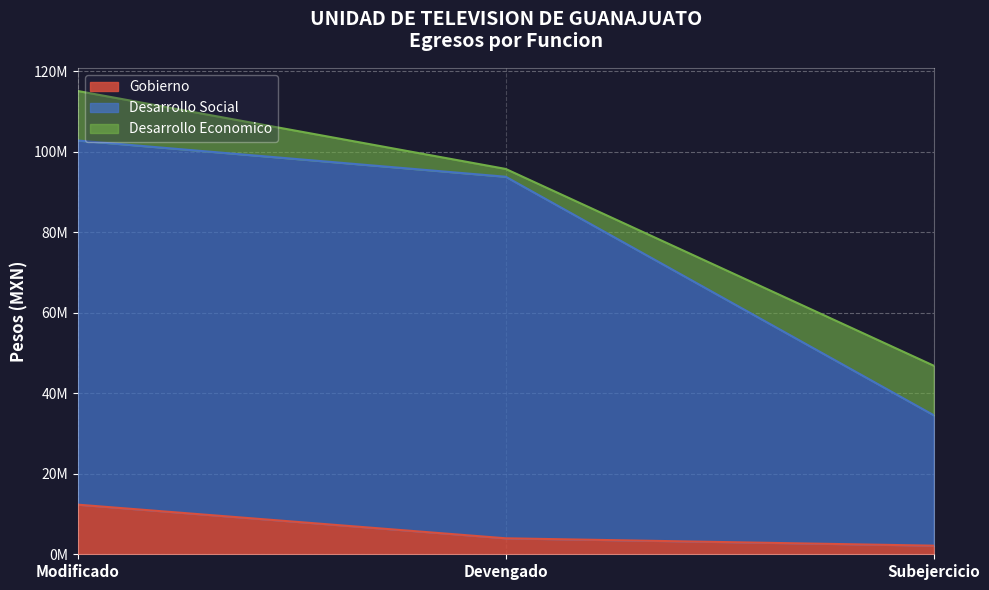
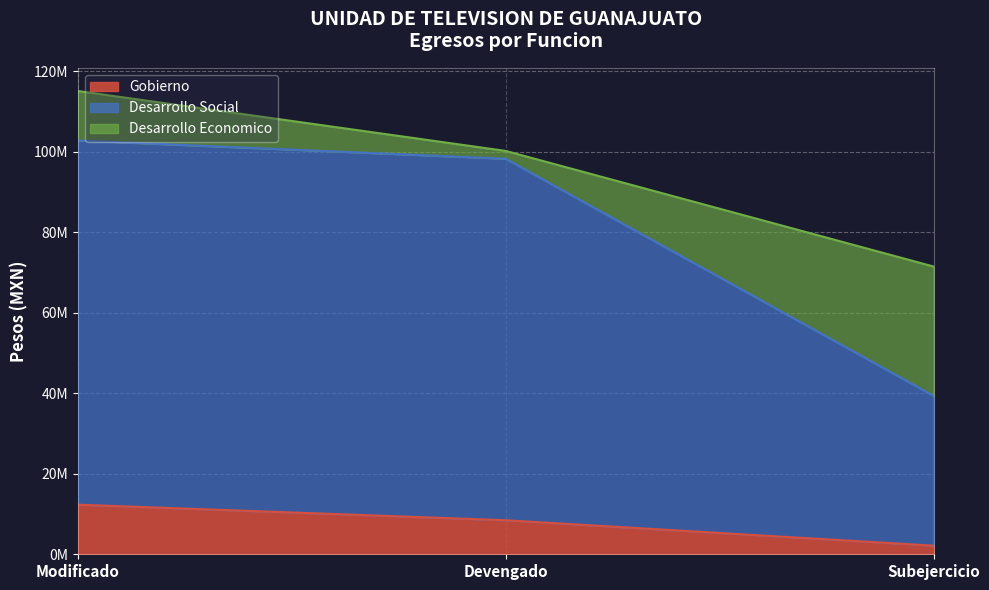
  {
    "Gobierno": {
      "Modificado": 12000000,
-     "Devengado": 4000000,
+     "Devengado": 8000000,
      "Subejercicio": 2000000
    },
    "Desarrollo Social": {
      "Modificado": 90000000,
      "Devengado": 90000000,
-     "Subejercicio": 32000000
+     "Subejercicio": 37000000
    },
    "Desarrollo Economico": {
      "Modificado": 12000000,
      "Devengado": 2000000,
-     "Subejercicio": 12000000
+     "Subejercicio": 32000000
    }
  }
